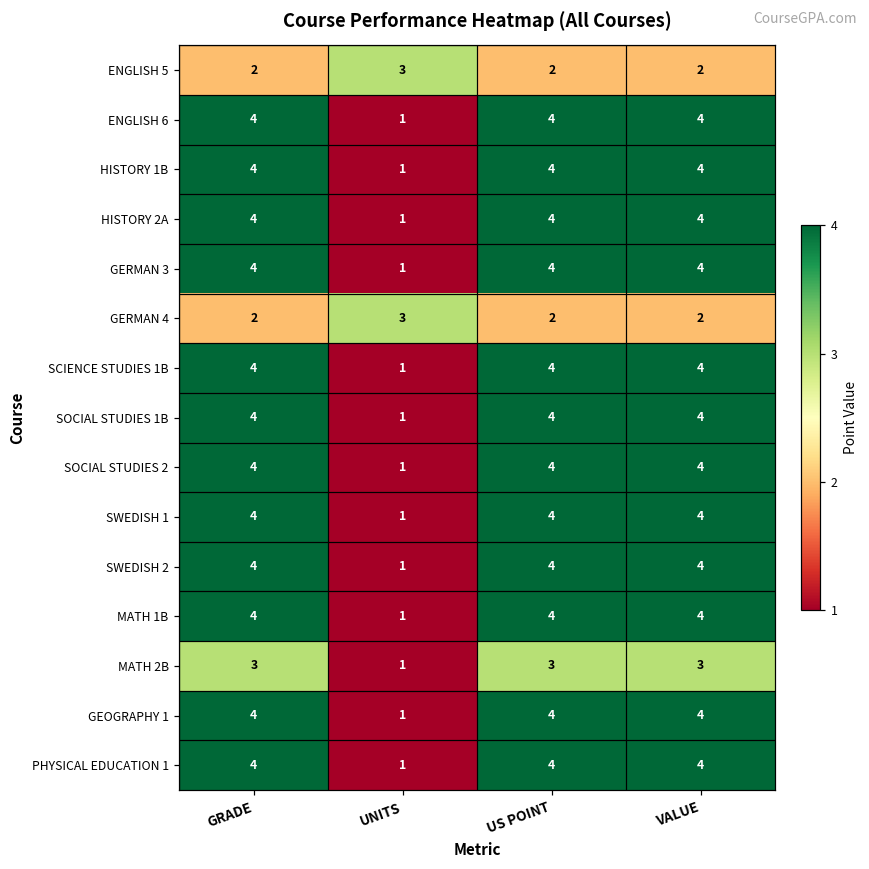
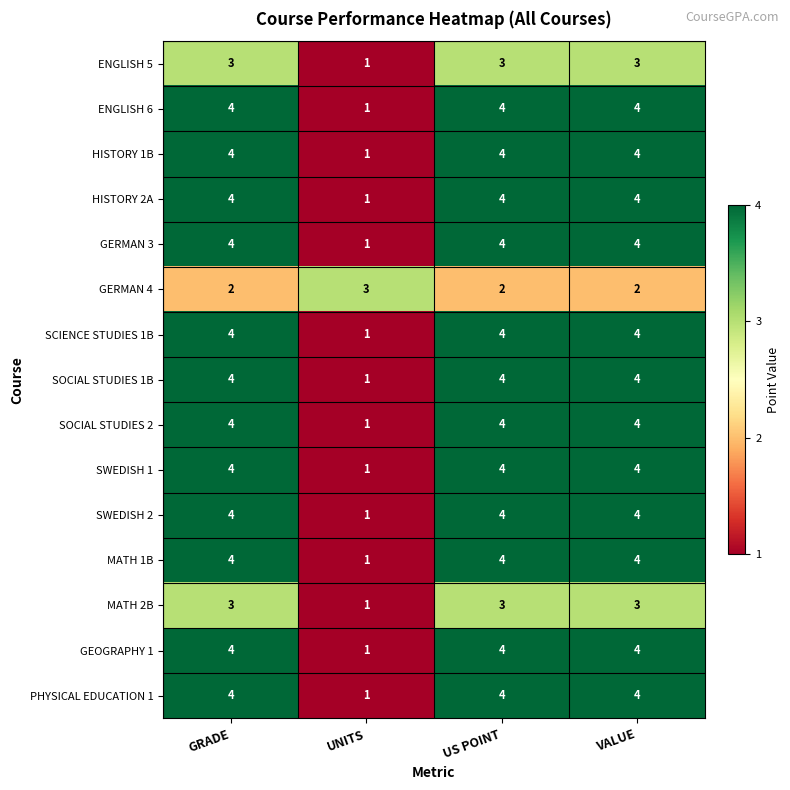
  {
    "ENGLISH 5": {
-     "GRADE": 2,
-     "UNITS": 3,
-     "US POINT": 2,
-     "VALUE": 2
+     "GRADE": 3,
+     "UNITS": 1,
+     "US POINT": 3,
+     "VALUE": 3
    },
    "ENGLISH 6": {
      "GRADE": 4,
      "UNITS": 1,
      "US POINT": 4,
      "VALUE": 4
    },
    "HISTORY 1B": {
      "GRADE": 4,
      "UNITS": 1,
      "US POINT": 4,
      "VALUE": 4
    },
    "HISTORY 2A": {
      "GRADE": 4,
      "UNITS": 1,
      "US POINT": 4,
      "VALUE": 4
    },
    "GERMAN 3": {
      "GRADE": 4,
      "UNITS": 1,
      "US POINT": 4,
      "VALUE": 4
    },
    "GERMAN 4": {
      "GRADE": 2,
      "UNITS": 3,
      "US POINT": 2,
      "VALUE": 2
    },
    "SCIENCE STUDIES 1B": {
      "GRADE": 4,
      "UNITS": 1,
      "US POINT": 4,
      "VALUE": 4
    },
    "SOCIAL STUDIES 1B": {
      "GRADE": 4,
      "UNITS": 1,
      "US POINT": 4,
      "VALUE": 4
    },
    "SOCIAL STUDIES 2": {
      "GRADE": 4,
      "UNITS": 1,
      "US POINT": 4,
      "VALUE": 4
    },
    "SWEDISH 1": {
      "GRADE": 4,
      "UNITS": 1,
      "US POINT": 4,
      "VALUE": 4
    },
    "SWEDISH 2": {
      "GRADE": 4,
      "UNITS": 1,
      "US POINT": 4,
      "VALUE": 4
    },
    "MATH 1B": {
      "GRADE": 4,
      "UNITS": 1,
      "US POINT": 4,
      "VALUE": 4
    },
    "MATH 2B": {
      "GRADE": 3,
      "UNITS": 1,
      "US POINT": 3,
      "VALUE": 3
    },
    "GEOGRAPHY 1": {
      "GRADE": 4,
      "UNITS": 1,
      "US POINT": 4,
      "VALUE": 4
    },
    "PHYSICAL EDUCATION 1": {
      "GRADE": 4,
      "UNITS": 1,
      "US POINT": 4,
      "VALUE": 4
    }
  }
